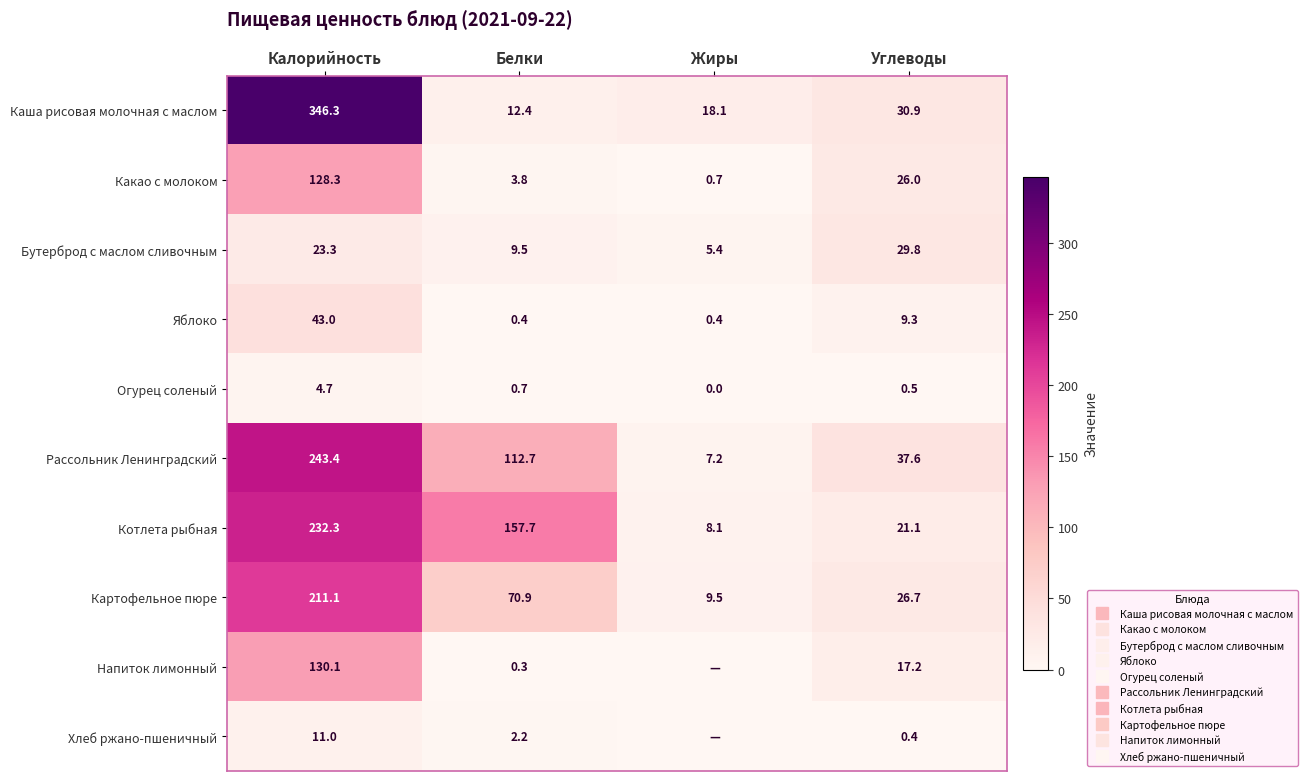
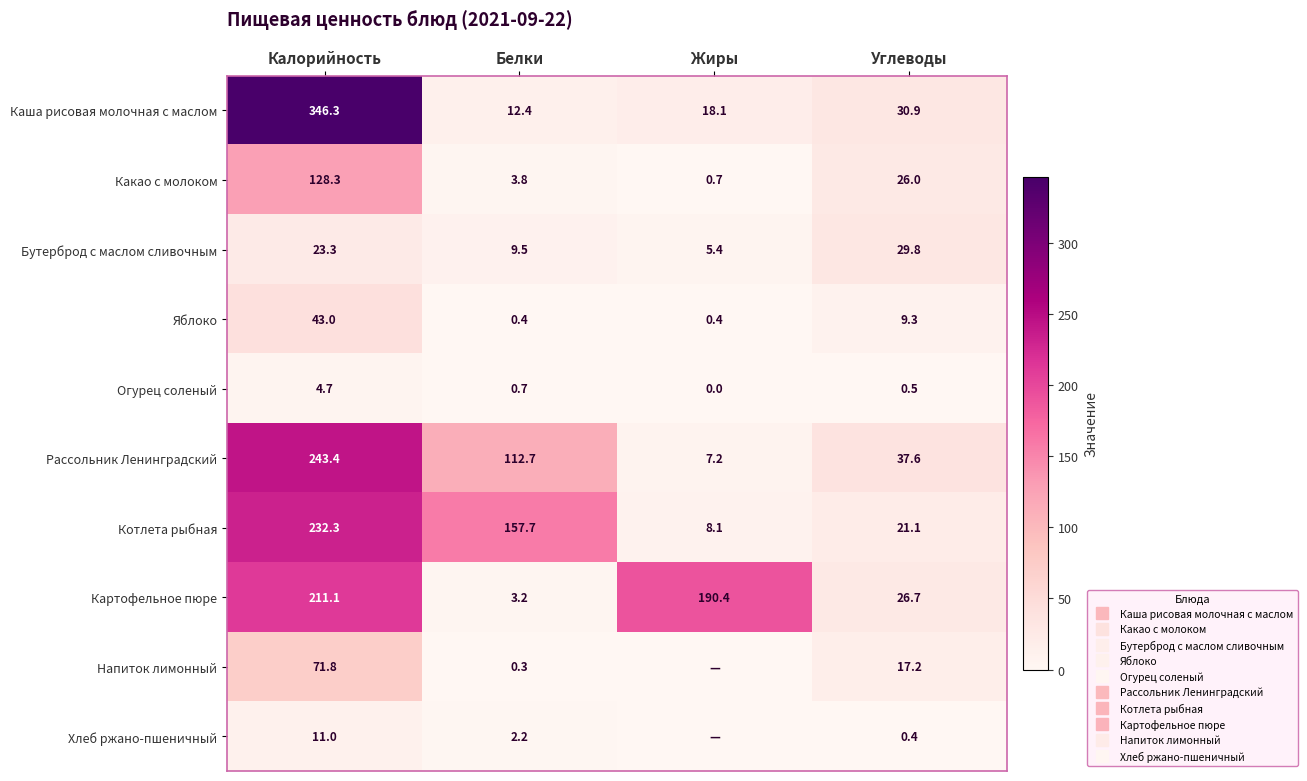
  {
    "Каша рисовая молочная с маслом": {
      "Калорийность": 346.3,
      "Белки": 12.4,
      "Жиры": 18.1,
      "Углеводы": 30.9
    },
    "Какао с молоком": {
      "Калорийность": 128.3,
      "Белки": 3.8,
      "Жиры": 0.7,
      "Углеводы": 26.0
    },
    "Бутерброд с маслом сливочным": {
      "Калорийность": 23.3,
      "Белки": 9.5,
      "Жиры": 5.4,
      "Углеводы": 29.8
    },
    "Яблоко": {
      "Калорийность": 43.0,
      "Белки": 0.4,
      "Жиры": 0.4,
      "Углеводы": 9.3
    },
    "Огурец соленый": {
      "Калорийность": 4.7,
      "Белки": 0.7,
      "Жиры": 0.0,
      "Углеводы": 0.5
    },
    "Рассольник Ленинградский": {
      "Калорийность": 243.4,
      "Белки": 112.7,
      "Жиры": 7.2,
      "Углеводы": 37.6
    },
    "Котлета рыбная": {
      "Калорийность": 232.3,
      "Белки": 157.7,
      "Жиры": 8.1,
      "Углеводы": 21.1
    },
    "Картофельное пюре": {
      "Калорийность": 211.1,
-     "Белки": 70.9,
-     "Жиры": 9.5,
+     "Белки": 3.2,
+     "Жиры": 190.4,
      "Углеводы": 26.7
    },
    "Напиток лимонный": {
-     "Калорийность": 130.1,
+     "Калорийность": 71.8,
      "Белки": 0.3,
      "Углеводы": 17.2
    },
    "Хлеб ржано-пшеничный": {
      "Калорийность": 11.0,
      "Белки": 2.2,
      "Углеводы": 0.4
    }
  }
